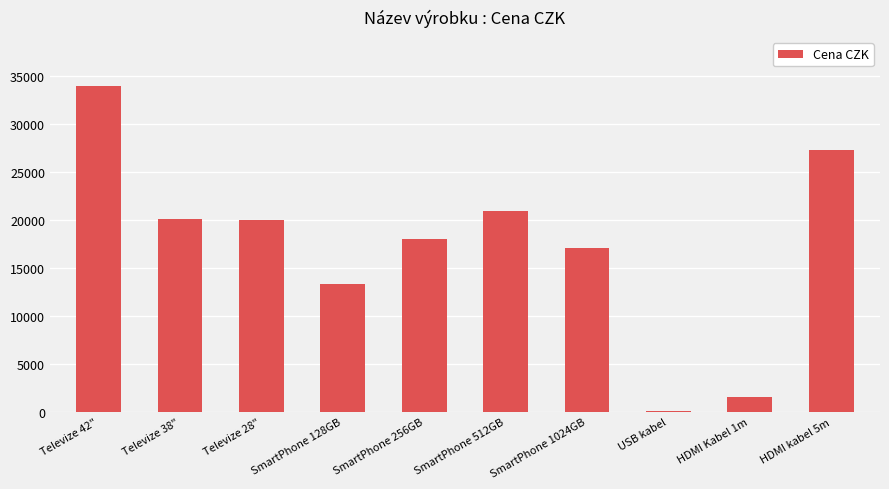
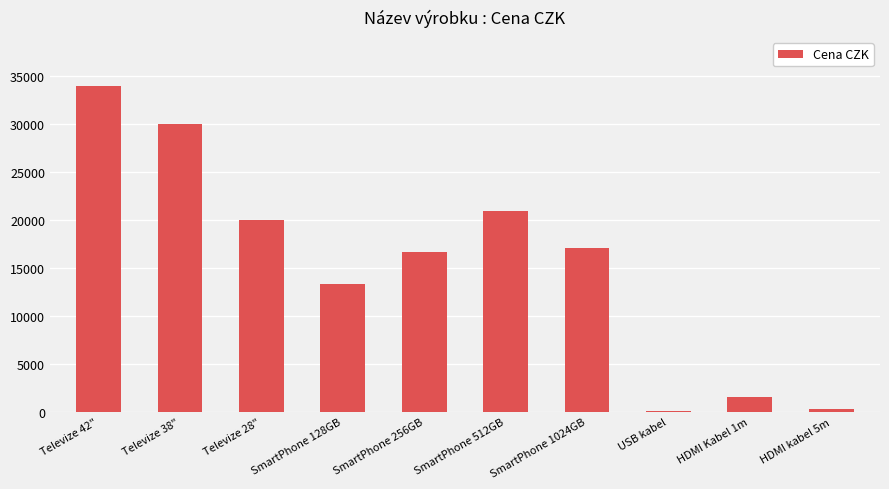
  {
    "Televize 42\"": 34000,
-   "Televize 38\"": 20000,
+   "Televize 38\"": 30000,
    "Televize 28\"": 20000,
    "SmartPhone 128GB": 13000,
-   "SmartPhone 256GB": 18000,
+   "SmartPhone 256GB": 17000,
    "SmartPhone 512GB": 21000,
    "SmartPhone 1024GB": 17000,
    "HDMI Kabel 1m": 1000,
-   "HDMI kabel 5m": 27000
+   "HDMI kabel 5m": 0
  }
